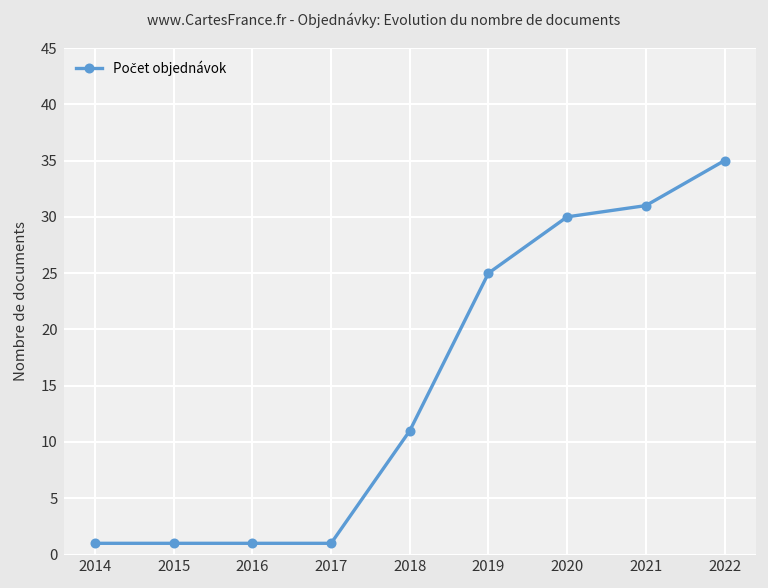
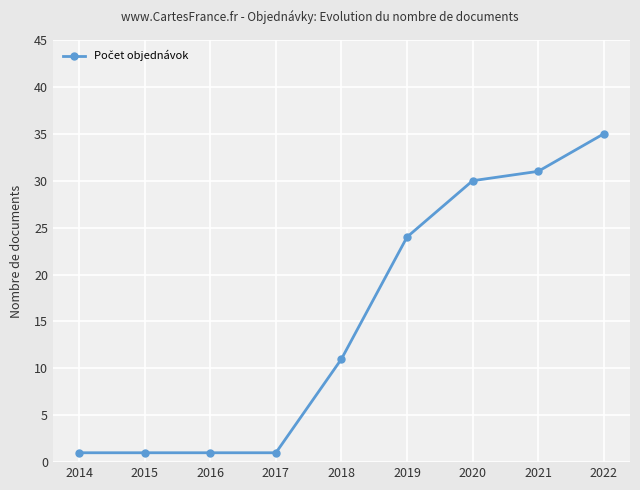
  {
    "2014": 1,
    "2015": 1,
    "2016": 1,
    "2017": 1,
    "2018": 11,
-   "2019": 25,
+   "2019": 24,
    "2020": 30,
    "2021": 31,
    "2022": 35
  }
